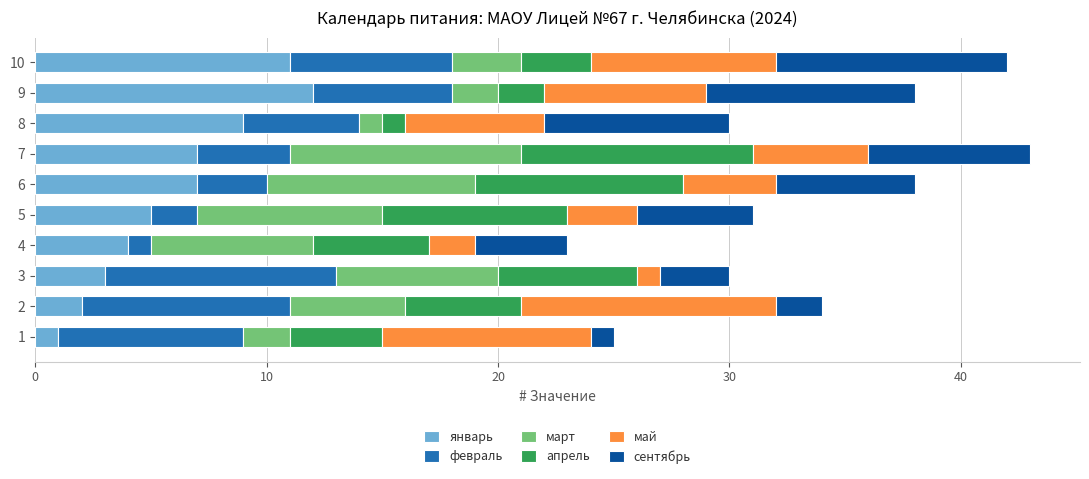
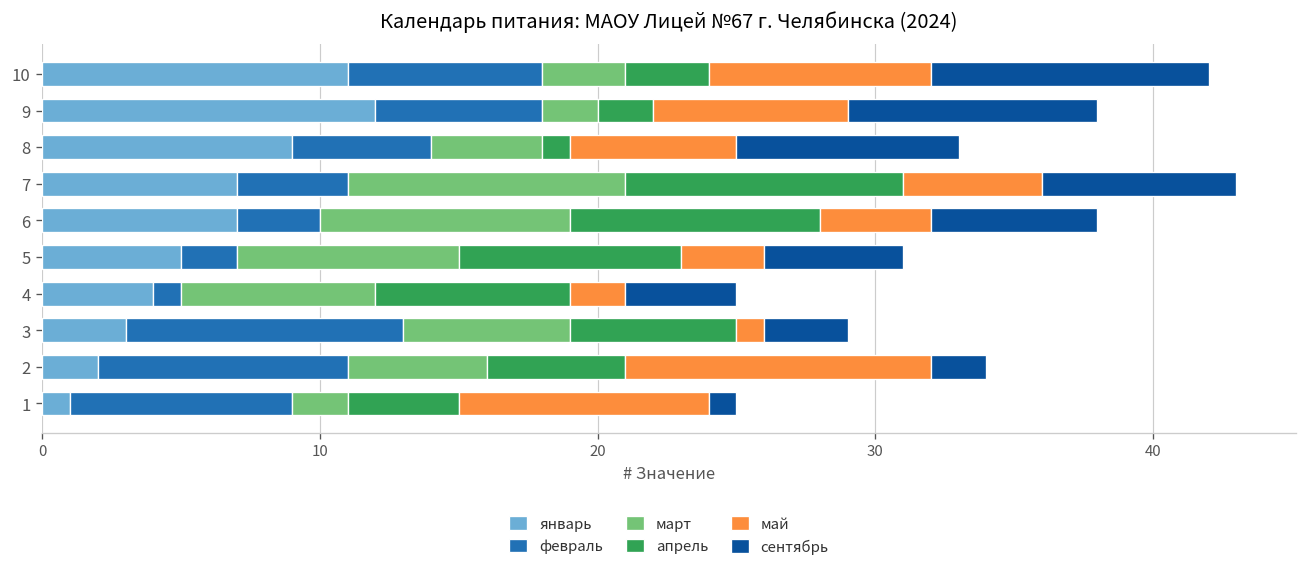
  {
    "январь": {
      "10": 11,
      "9": 12,
      "8": 9,
      "7": 7,
      "6": 7,
      "5": 5,
      "4": 4,
      "3": 3,
      "2": 2,
      "1": 1
    },
    "март": {
      "10": 3,
      "9": 2,
-     "8": 1,
+     "8": 4,
      "7": 10,
      "6": 9,
      "5": 8,
      "4": 7,
-     "3": 7,
+     "3": 6,
      "2": 5,
      "1": 2
    },
    "апрель": {
      "10": 3,
      "9": 2,
      "8": 1,
      "7": 10,
      "6": 9,
      "5": 8,
-     "4": 5,
+     "4": 7,
      "3": 6,
      "2": 5,
      "1": 4
    },
    "май": {
      "10": 8,
      "9": 7,
      "8": 6,
      "7": 5,
      "6": 4,
      "5": 3,
      "4": 2,
      "3": 1,
      "2": 11,
      "1": 9
    }
  }
